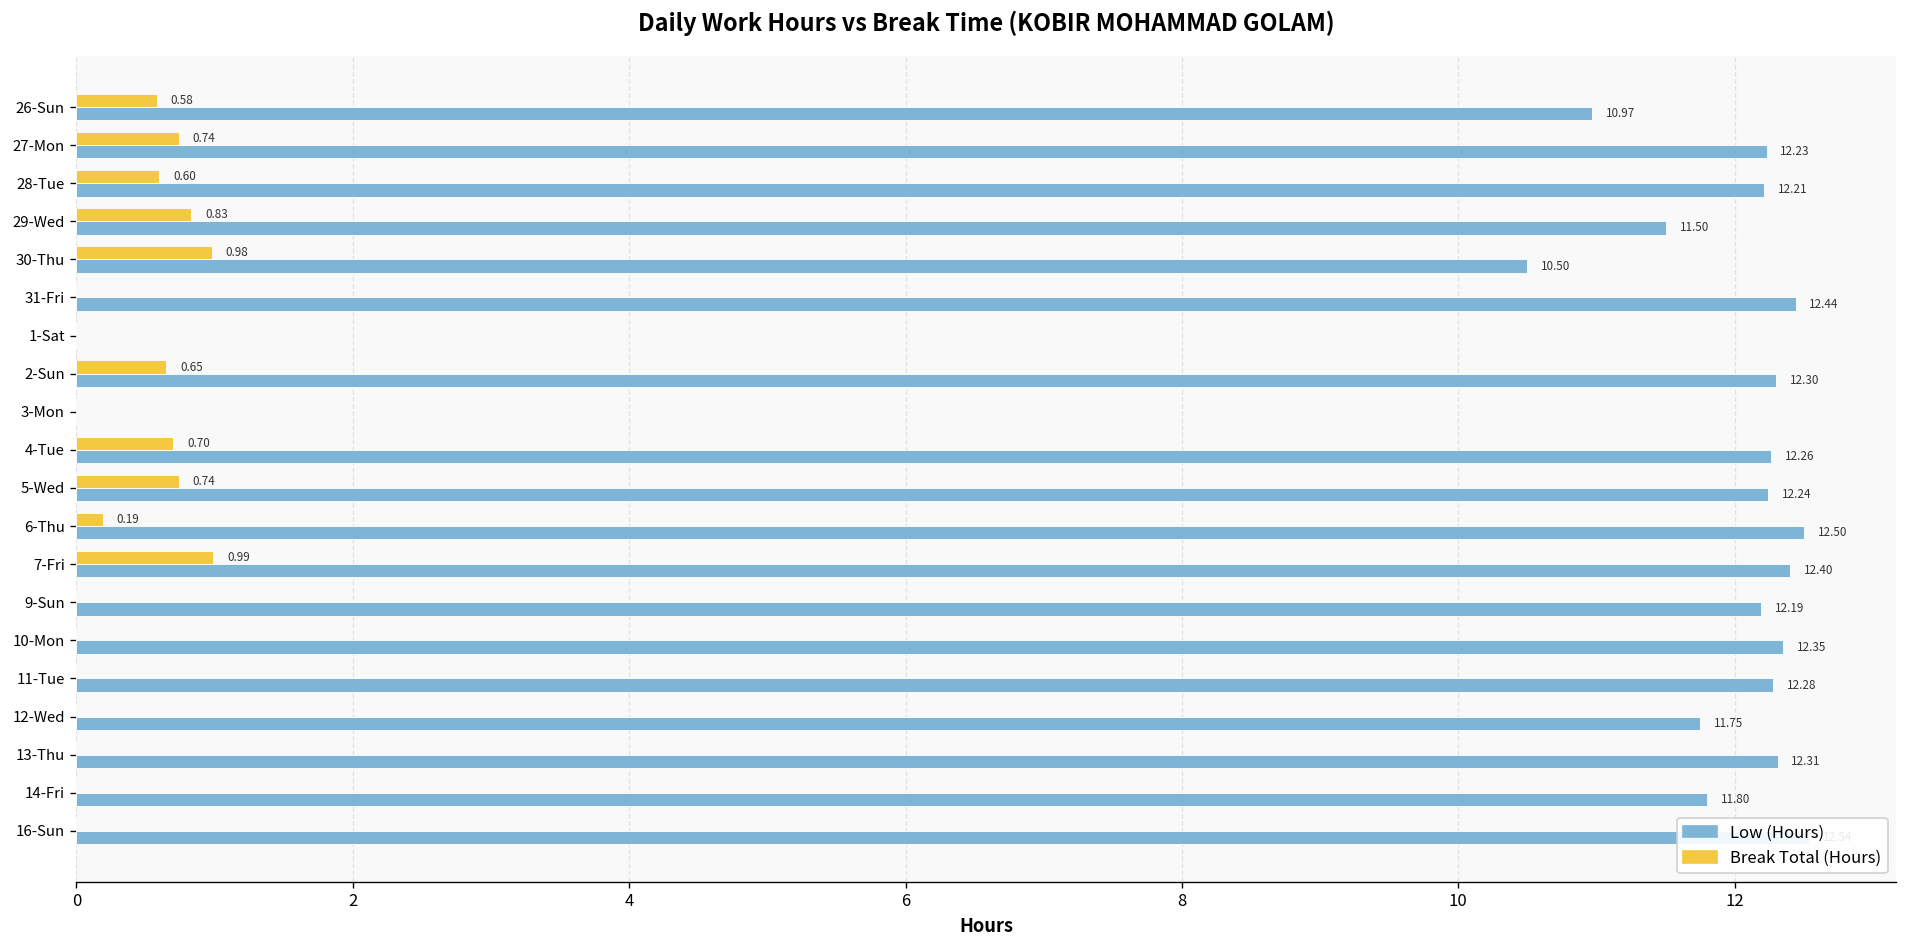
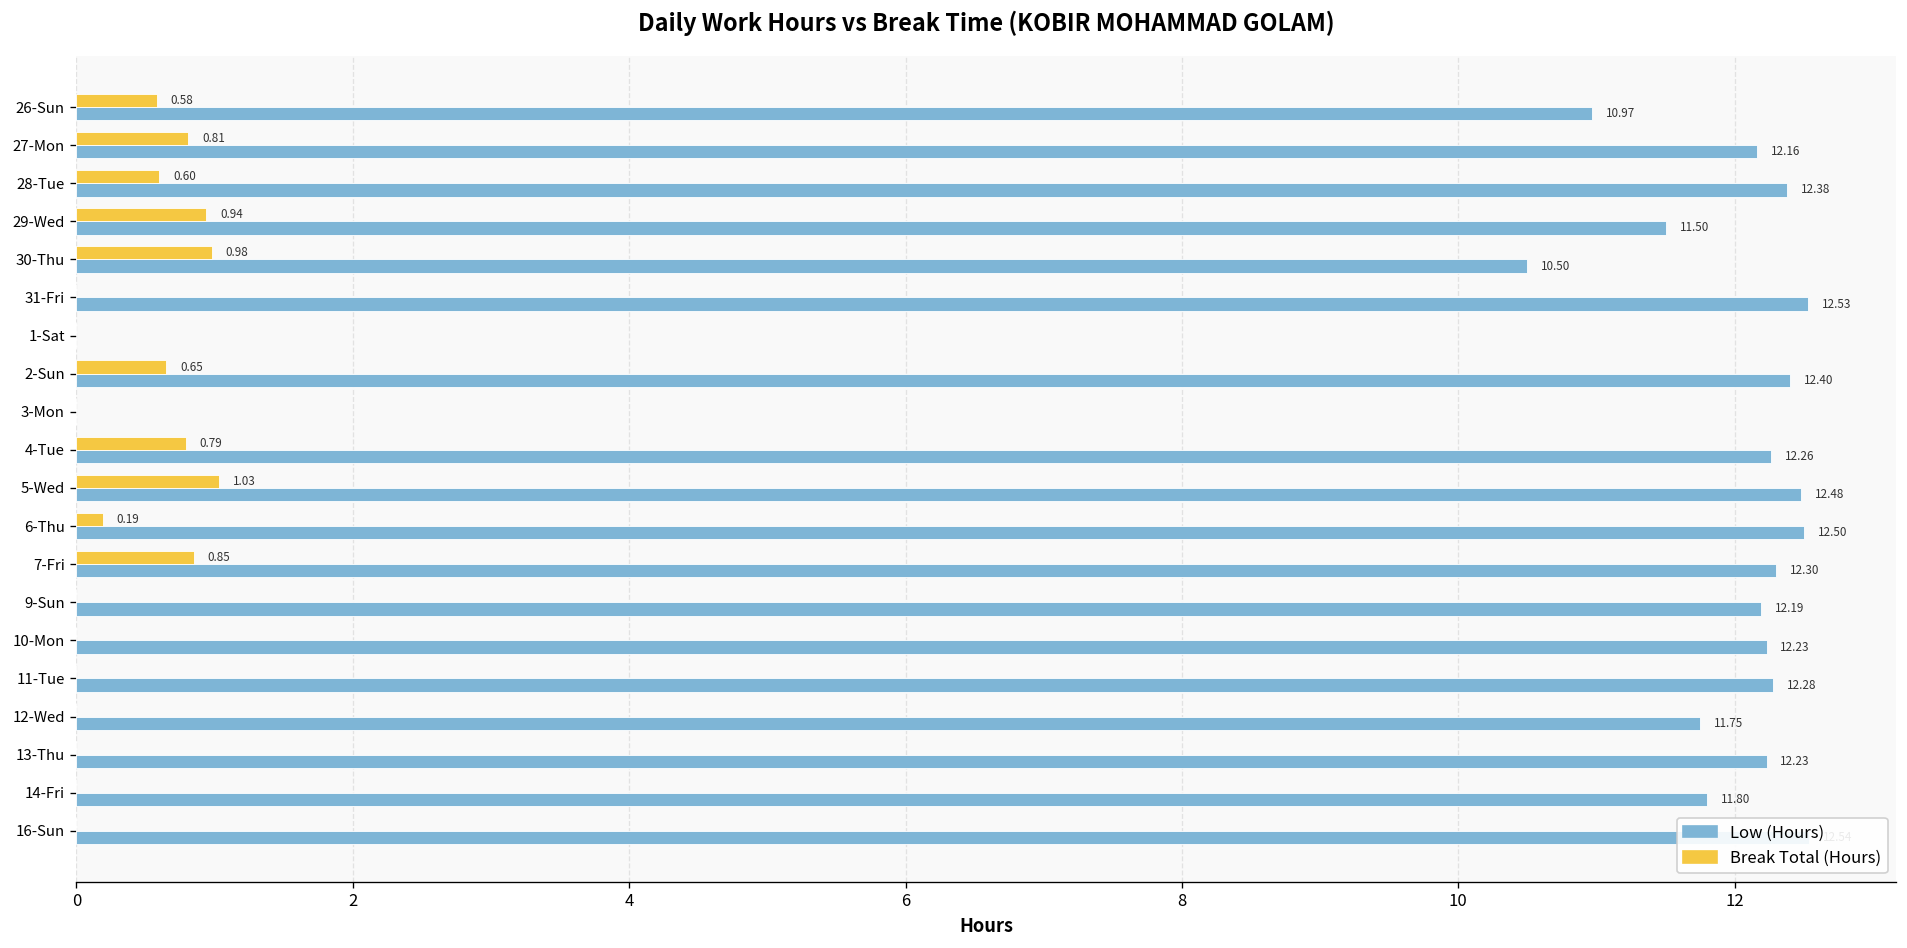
  {
    "Low (Hours)": {
      "26-Sun": 10.97,
-     "27-Mon": 12.23,
-     "28-Tue": 12.21,
+     "27-Mon": 12.16,
+     "28-Tue": 12.38,
      "29-Wed": 11.50,
      "30-Thu": 10.50,
-     "31-Fri": 12.44,
-     "2-Sun": 12.30,
+     "31-Fri": 12.53,
+     "2-Sun": 12.40,
      "4-Tue": 12.26,
-     "5-Wed": 12.24,
+     "5-Wed": 12.48,
      "6-Thu": 12.50,
-     "7-Fri": 12.40,
+     "7-Fri": 12.30,
      "9-Sun": 12.19,
-     "10-Mon": 12.35,
+     "10-Mon": 12.23,
      "11-Tue": 12.28,
      "12-Wed": 11.75,
-     "13-Thu": 12.31,
+     "13-Thu": 12.23,
      "14-Fri": 11.80
    },
    "Break Total (Hours)": {
      "26-Sun": 0.58,
-     "27-Mon": 0.74,
+     "27-Mon": 0.81,
      "28-Tue": 0.60,
-     "29-Wed": 0.83,
+     "29-Wed": 0.94,
      "30-Thu": 0.98,
      "2-Sun": 0.65,
-     "4-Tue": 0.70,
-     "5-Wed": 0.74,
+     "4-Tue": 0.79,
+     "5-Wed": 1.03,
      "6-Thu": 0.19,
-     "7-Fri": 0.99
+     "7-Fri": 0.85
    }
  }
